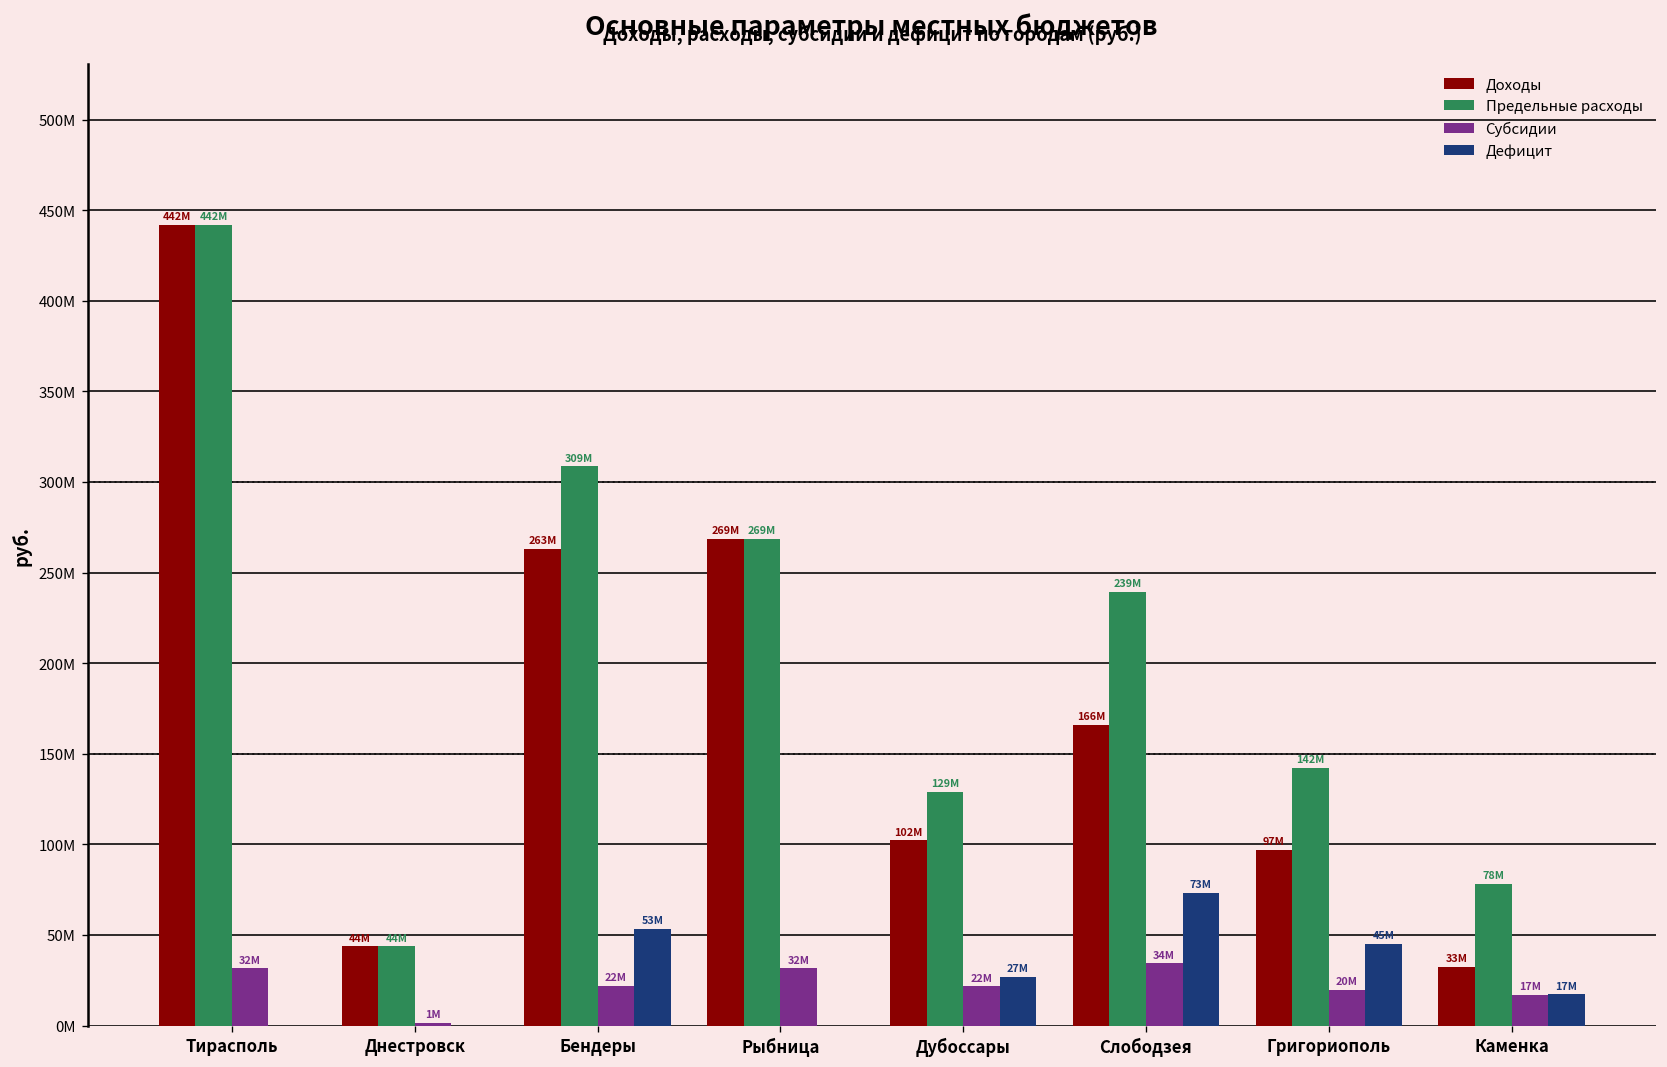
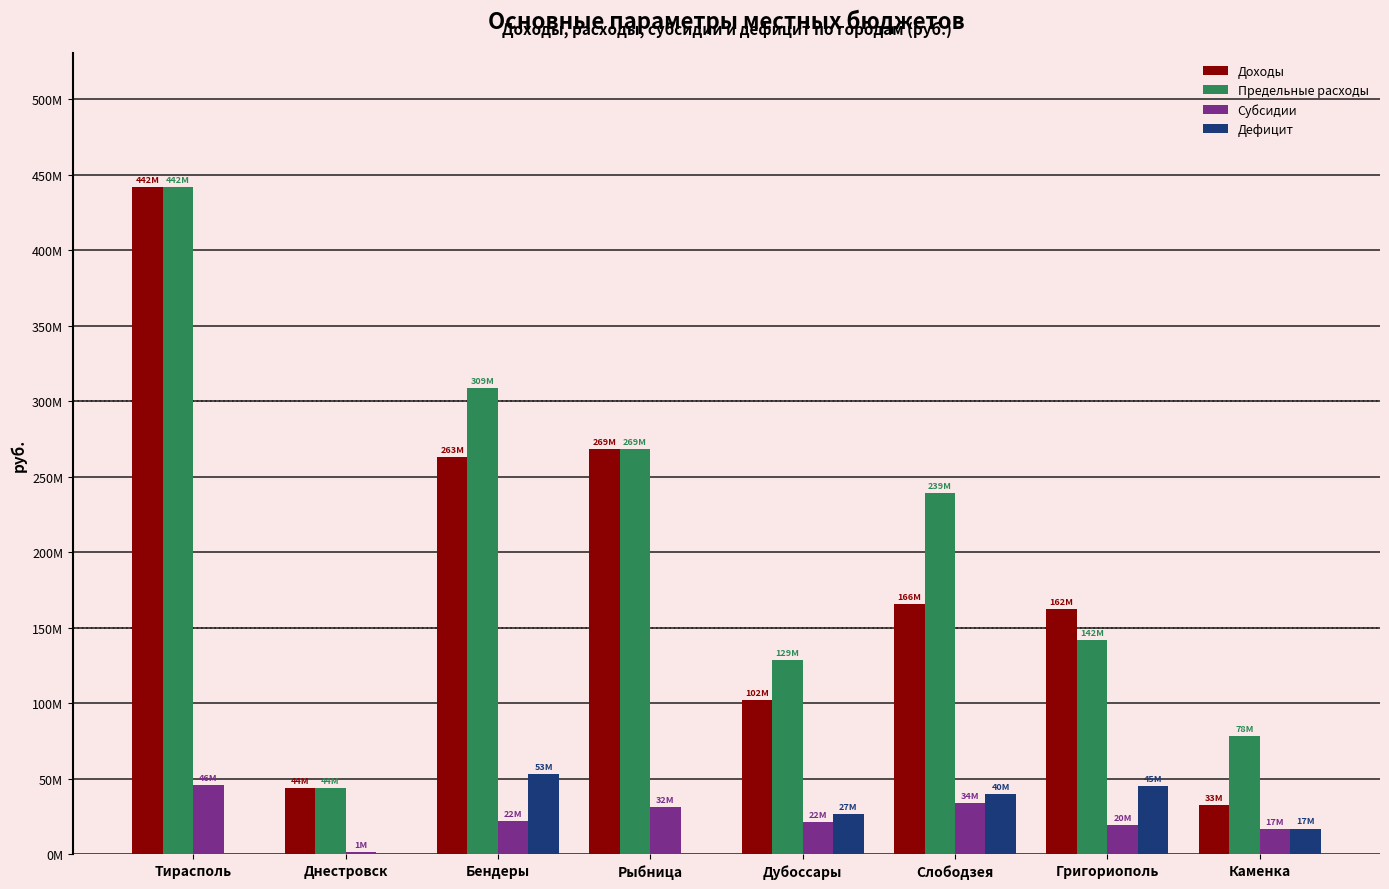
  {
    "Доходы": {
      "Тирасполь": "442M",
      "Днестровск": "44M",
      "Бендеры": "263M",
      "Рыбница": "269M",
      "Дубоссары": "102M",
      "Слободзея": "166M",
-     "Григориополь": "97M",
+     "Григориополь": "162M",
      "Каменка": "33M"
    },
    "Предельные расходы": {
      "Тирасполь": "442M",
      "Днестровск": "44M",
      "Бендеры": "309M",
      "Рыбница": "269M",
      "Дубоссары": "129M",
      "Слободзея": "239M",
      "Григориополь": "142M",
      "Каменка": "78M"
    },
    "Субсидии": {
-     "Тирасполь": "32M",
+     "Тирасполь": "46M",
      "Днестровск": "1M",
      "Бендеры": "22M",
      "Рыбница": "32M",
      "Дубоссары": "22M",
      "Слободзея": "34M",
      "Григориополь": "20M",
      "Каменка": "17M"
    },
    "Дефицит": {
      "Бендеры": "53M",
      "Дубоссары": "27M",
-     "Слободзея": "73M",
+     "Слободзея": "40M",
      "Григориополь": "45M",
      "Каменка": "17M"
    }
  }
